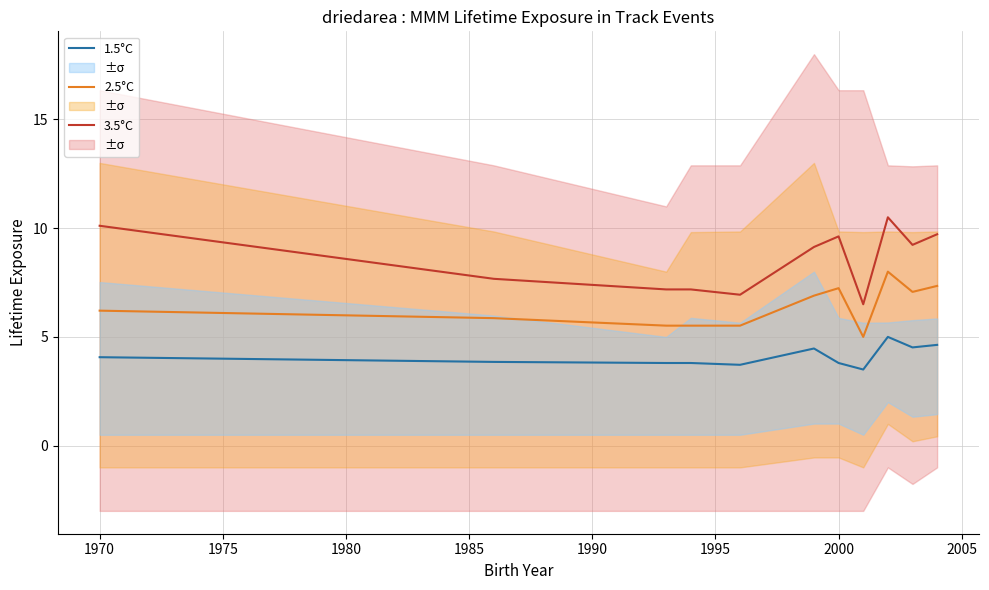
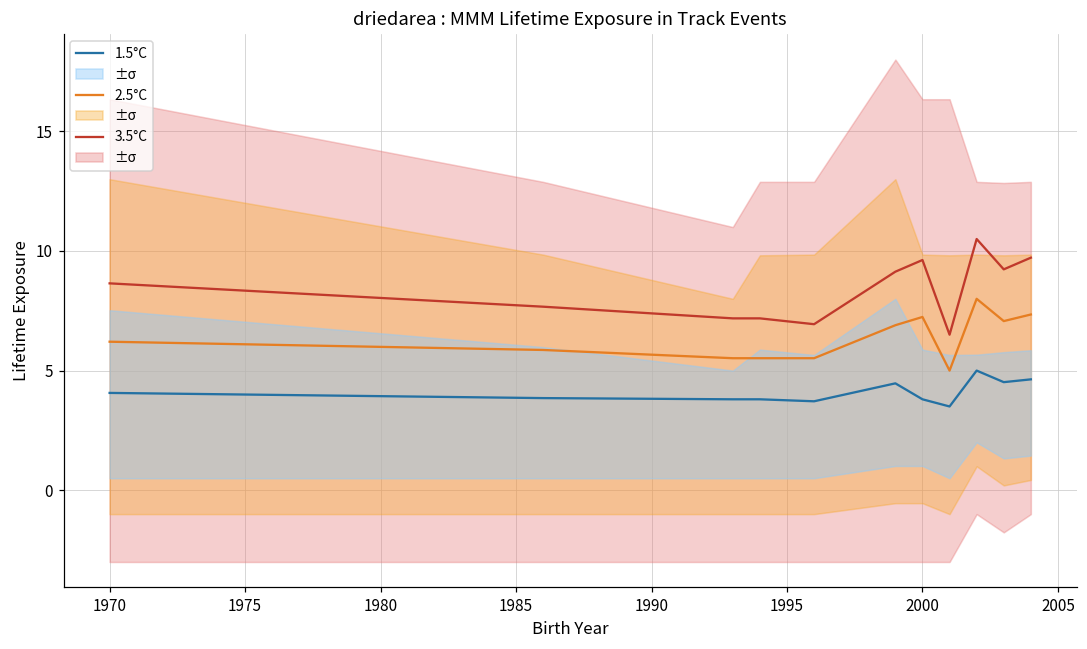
  {
    "3.5°C": {
-     "1970": 10.1,
+     "1970": 8.6,
      "2000": 9.6
    },
    "1.5°C": {
      "1970": 4.1,
      "2000": 3.8
    }
  }
